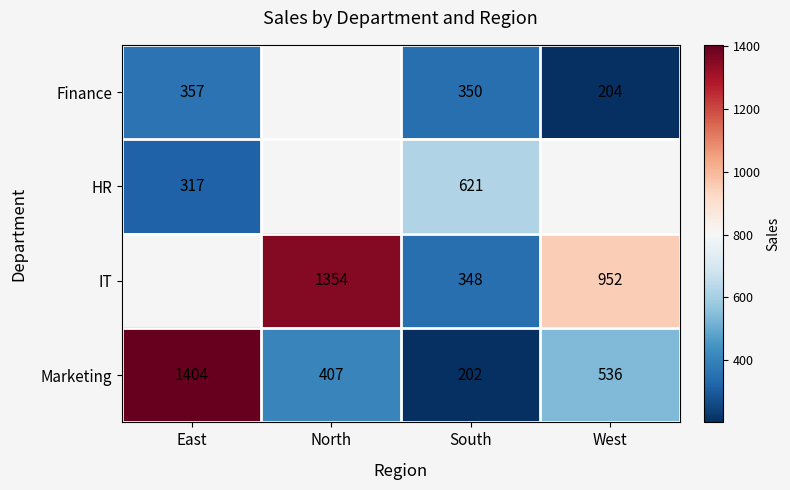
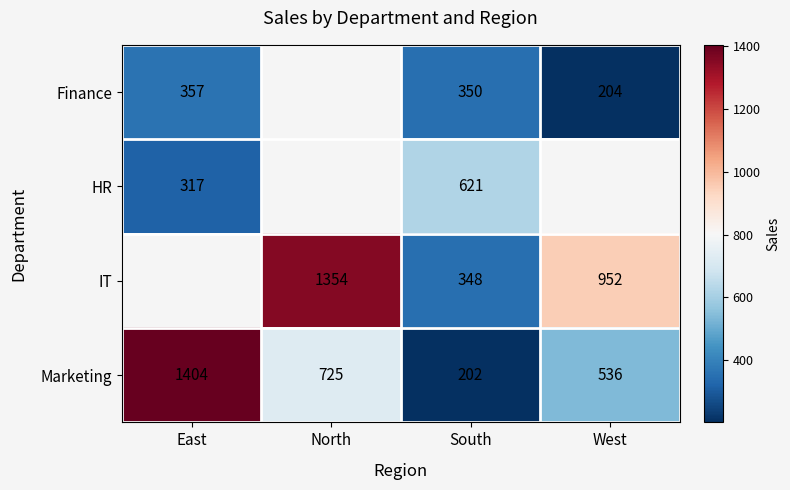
  {
    "Finance": {
      "East": 357,
      "South": 350,
      "West": 204
    },
    "HR": {
      "East": 317,
      "South": 621
    },
    "IT": {
      "North": 1354,
      "South": 348,
      "West": 952
    },
    "Marketing": {
      "East": 1404,
-     "North": 407,
+     "North": 725,
      "South": 202,
      "West": 536
    }
  }
